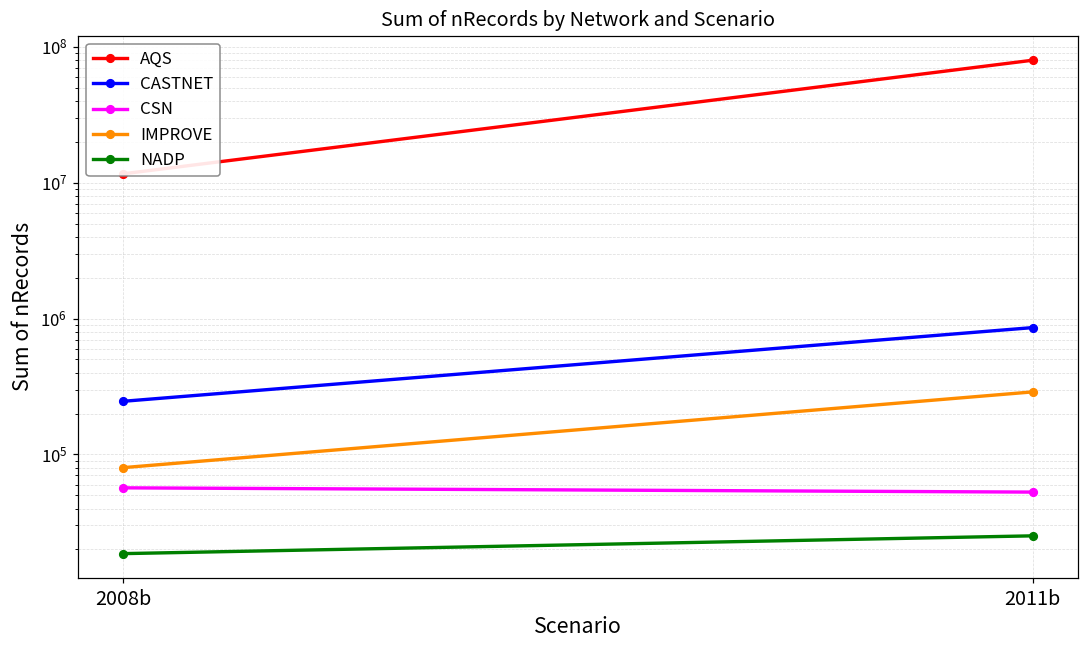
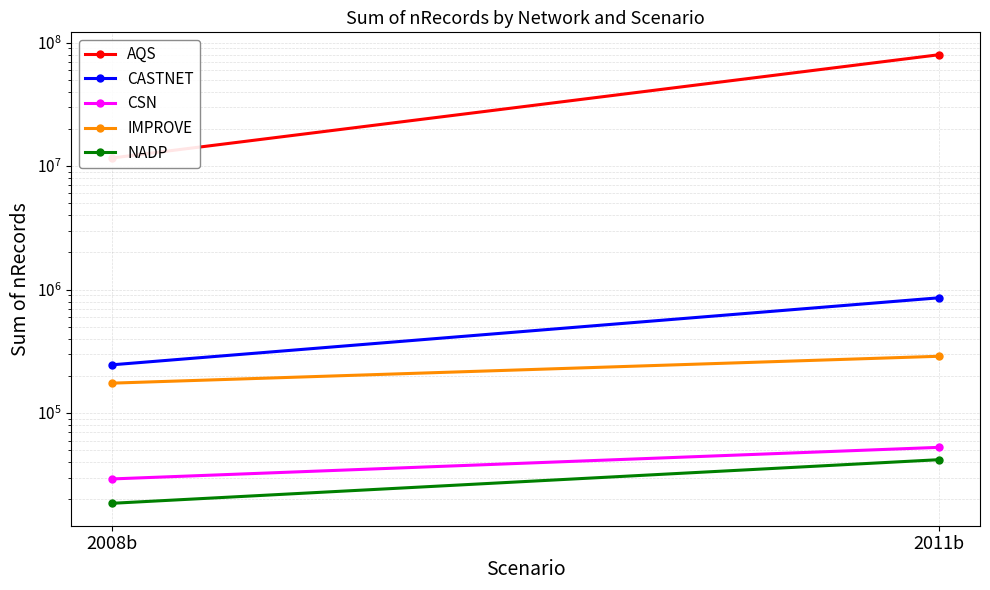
  {
    "AQS": {
      "2011b": 80000000
    },
    "CASTNET": {
      "2008b": 250000,
      "2011b": 900000
    },
    "CSN": {
-     "2008b": 60000,
+     "2008b": 29000,
      "2011b": 53000
    },
    "IMPROVE": {
-     "2008b": 80000,
+     "2008b": 170000,
      "2011b": 290000
    },
    "NADP": {
      "2008b": 19000,
-     "2011b": 25000
+     "2011b": 42000
    }
  }
